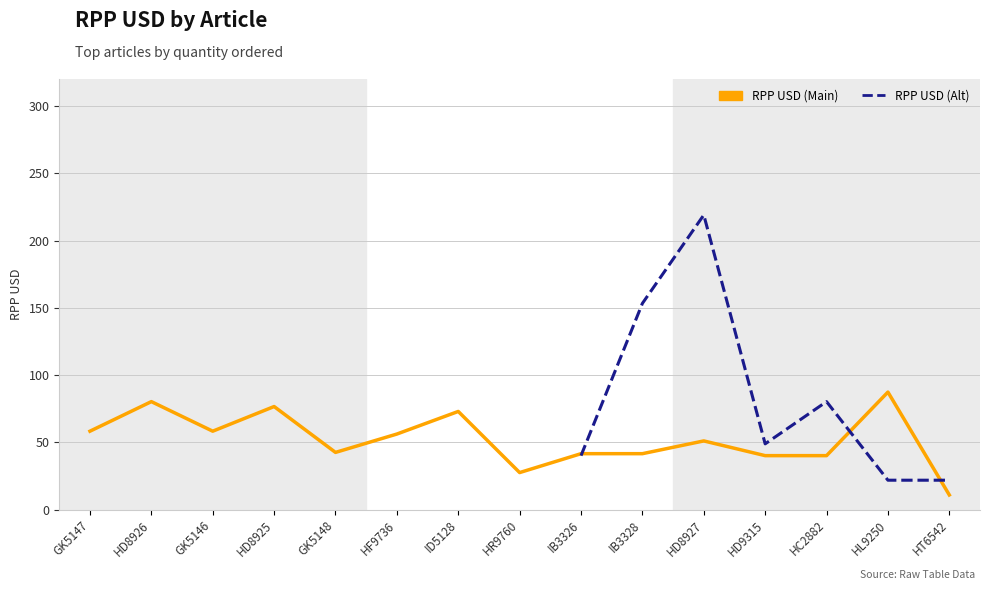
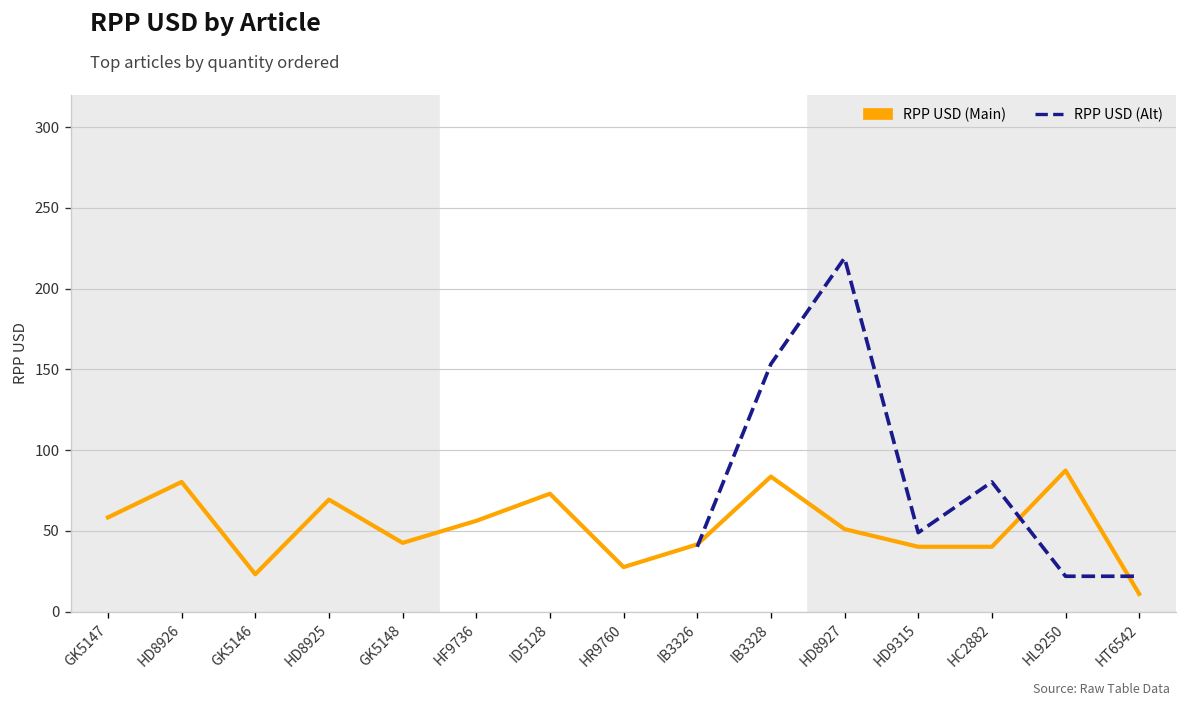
  {
    "RPP USD (Main)": {
      "GK5147": 58,
      "HD8926": 80,
-     "GK5146": 58,
-     "HD8925": 77,
+     "GK5146": 23,
+     "HD8925": 69,
      "GK5148": 43,
      "HF9736": 56,
      "ID5128": 73,
      "HR9760": 28,
-     "IB3328": 42,
+     "IB3328": 84,
      "HD8927": 51,
      "HD9315": 40,
      "HC2882": 40,
      "HL9250": 87,
      "HT6542": 11
    },
    "RPP USD (Alt)": {
      "IB3328": 153,
      "HD8927": 219,
      "HD9315": 49,
      "HC2882": 80,
      "HL9250": 22,
      "HT6542": 22
    }
  }
